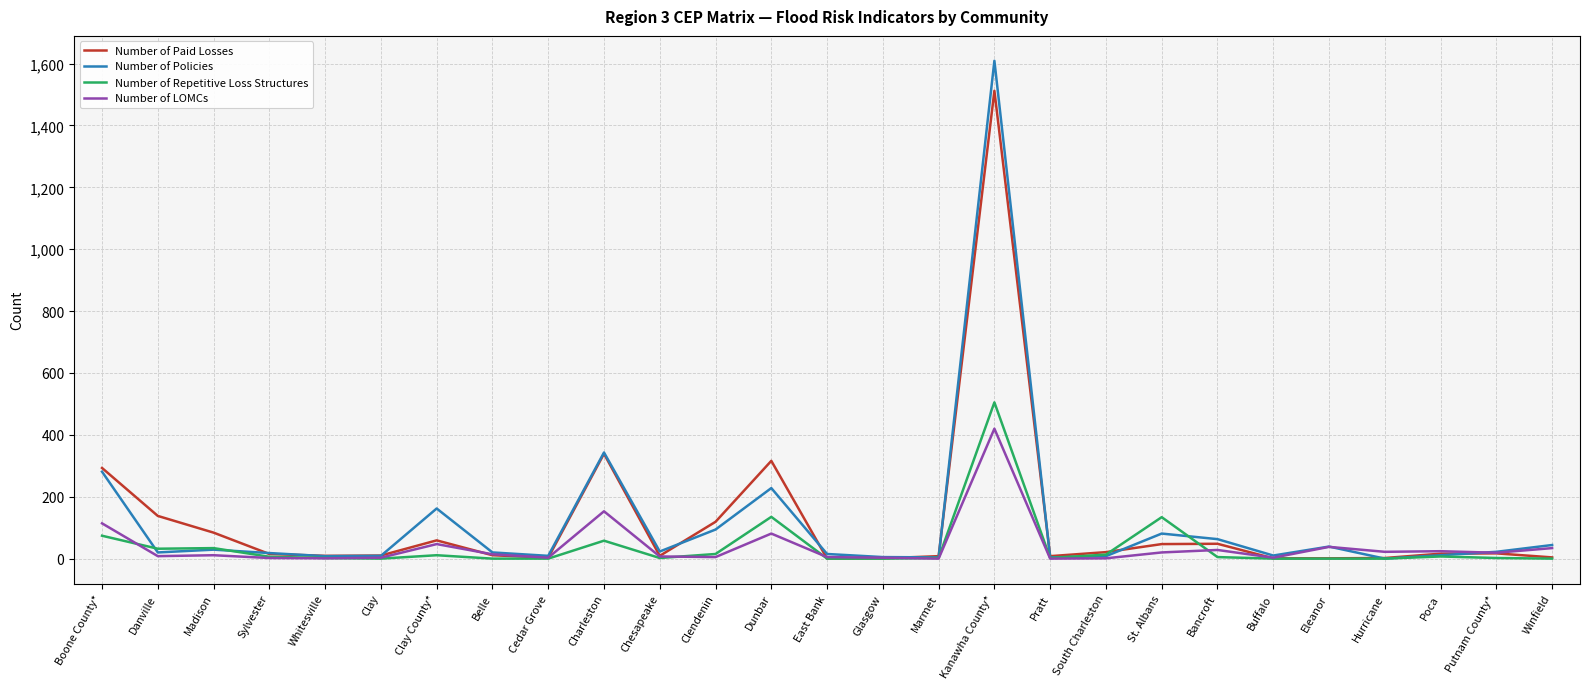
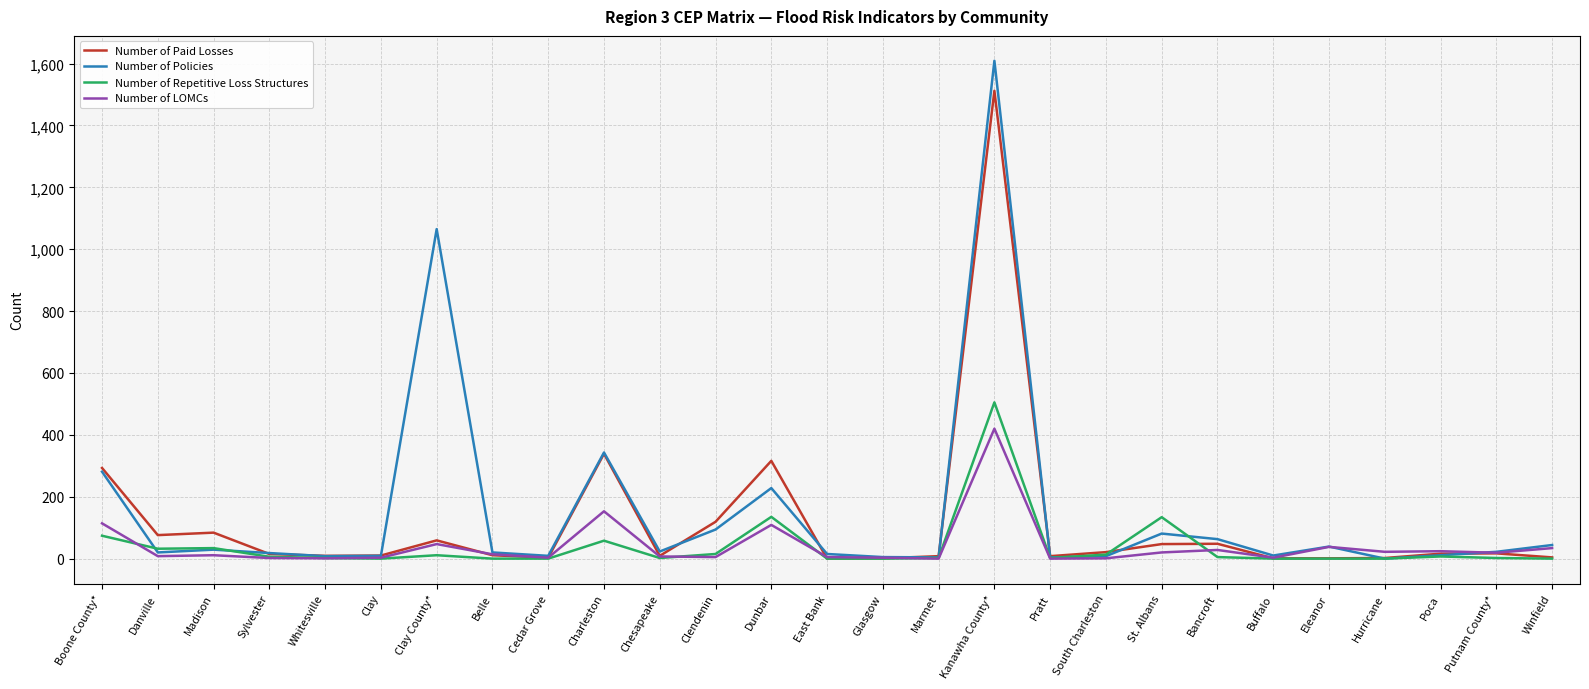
  {
    "Number of Paid Losses": {
      "Boone County*": "290",
-     "Danville": "140",
+     "Danville": "80",
      "Madison": "80",
      "Clay County*": "60",
      "Clendenin": "120",
      "Dunbar": "320",
      "Kanawha County*": "1,510",
      "St. Albans": "50",
      "Bancroft": "50"
    },
    "Number of Policies": {
      "Boone County*": "280",
      "Danville": "20",
-     "Clay County*": "160",
+     "Clay County*": "1,070",
      "Chesapeake": "20",
      "Clendenin": "90",
      "Dunbar": "230",
      "East Bank": "20",
      "Kanawha County*": "1,610",
      "St. Albans": "80",
      "Bancroft": "60",
      "Winfield": "40"
    },
    "Number of Repetitive Loss Structures": {
      "Boone County*": "70",
      "Danville": "30",
      "Clay County*": "10",
      "Belle": "0",
      "Charleston": "60",
      "Clendenin": "20",
      "Dunbar": "140",
      "Kanawha County*": "510",
      "St. Albans": "130",
      "Bancroft": "10",
      "Putnam County*": "0"
    },
    "Number of LOMCs": {
      "Boone County*": "110",
      "Danville": "10",
      "Madison": "10",
      "Clay County*": "50",
      "Charleston": "150",
      "Clendenin": "10",
-     "Dunbar": "80",
+     "Dunbar": "110",
      "Kanawha County*": "420",
      "St. Albans": "20",
      "Bancroft": "30",
      "Hurricane": "20",
      "Winfield": "30"
    }
  }
